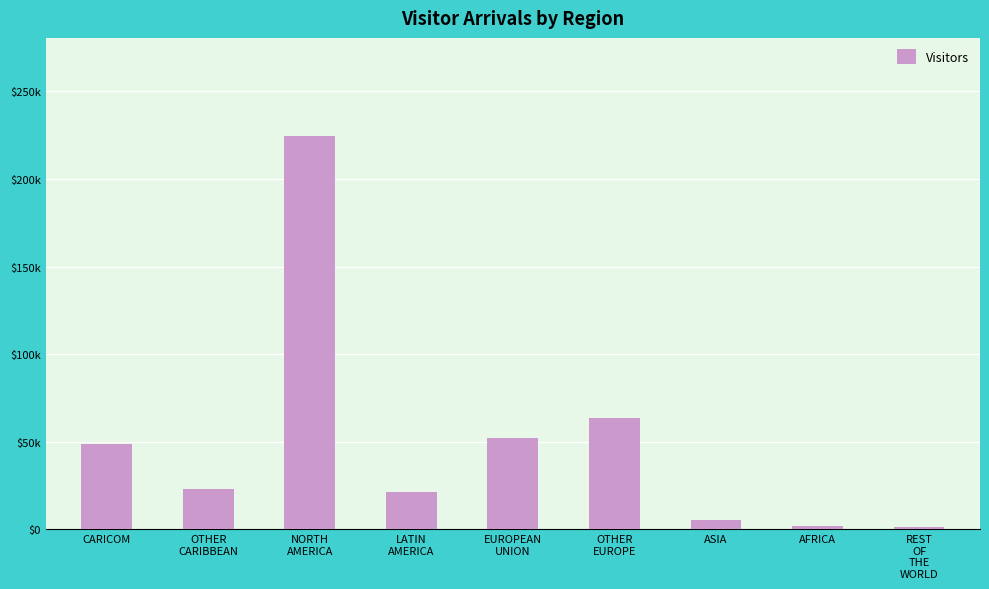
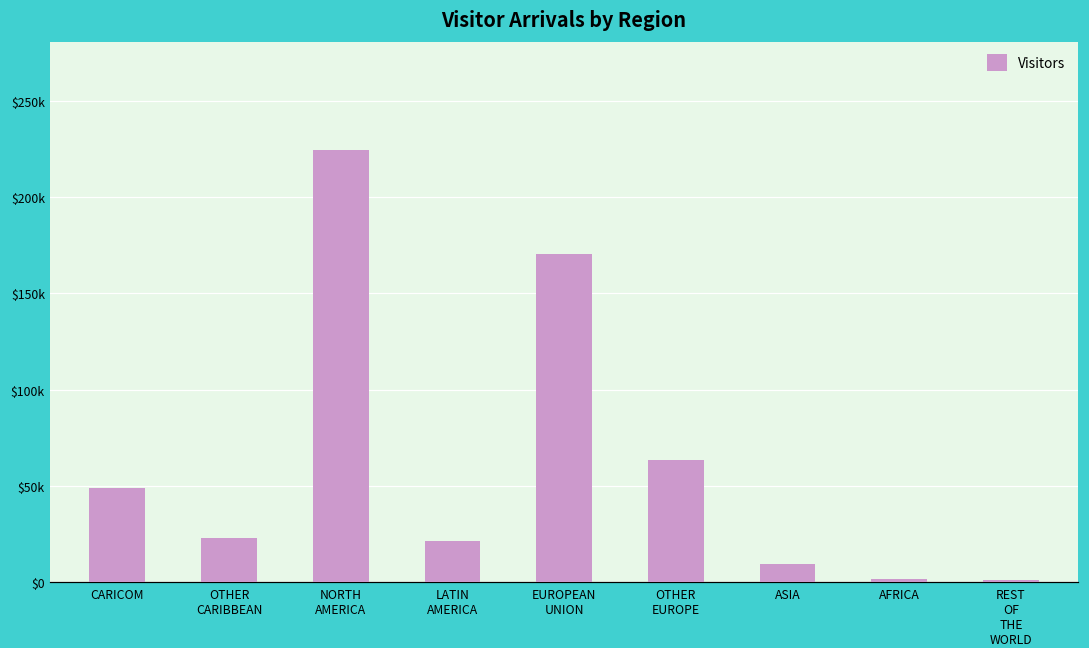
  {
    "CARICOM": "$49000",
    "OTHER CARIBBEAN": "$23000",
    "NORTH AMERICA": "$224000",
    "LATIN AMERICA": "$21000",
-   "EUROPEAN UNION": "$52000",
+   "EUROPEAN UNION": "$171000",
    "OTHER EUROPE": "$64000",
-   "ASIA": "$5000",
+   "ASIA": "$10000",
    "AFRICA": "$2000",
    "REST OF THE WORLD": "$1000"
  }
